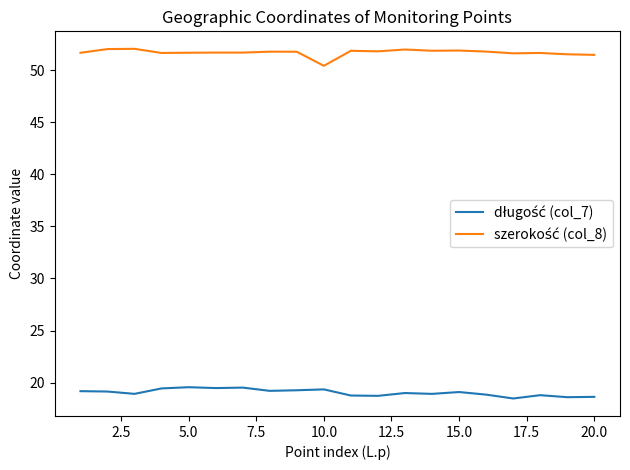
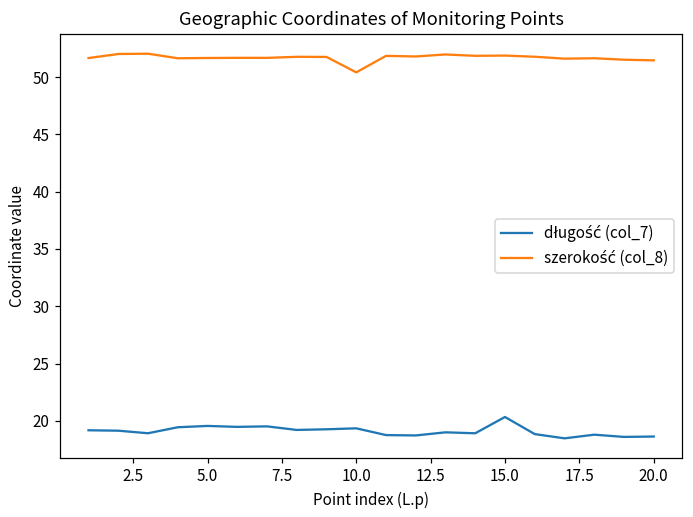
  {
    "długość (col_7)": {
      "5.0": 19.6,
      "10.0": 19.3,
-     "15.0": 19.1,
+     "15.0": 20.3,
      "20.0": 18.6
    },
    "szerokość (col_8)": {
      "5.0": 51.7,
      "10.0": 50.4,
      "15.0": 51.9,
      "20.0": 51.5
    }
  }
